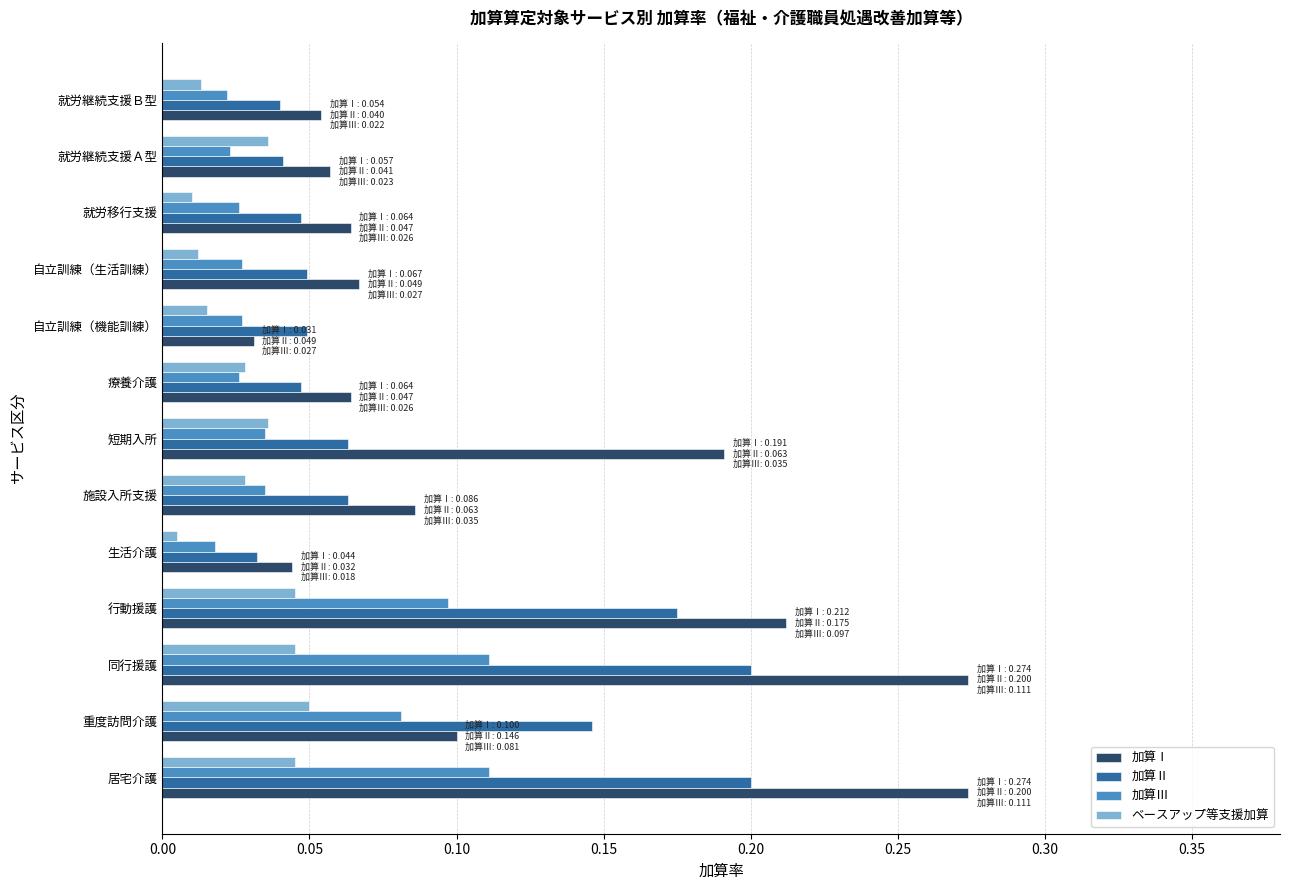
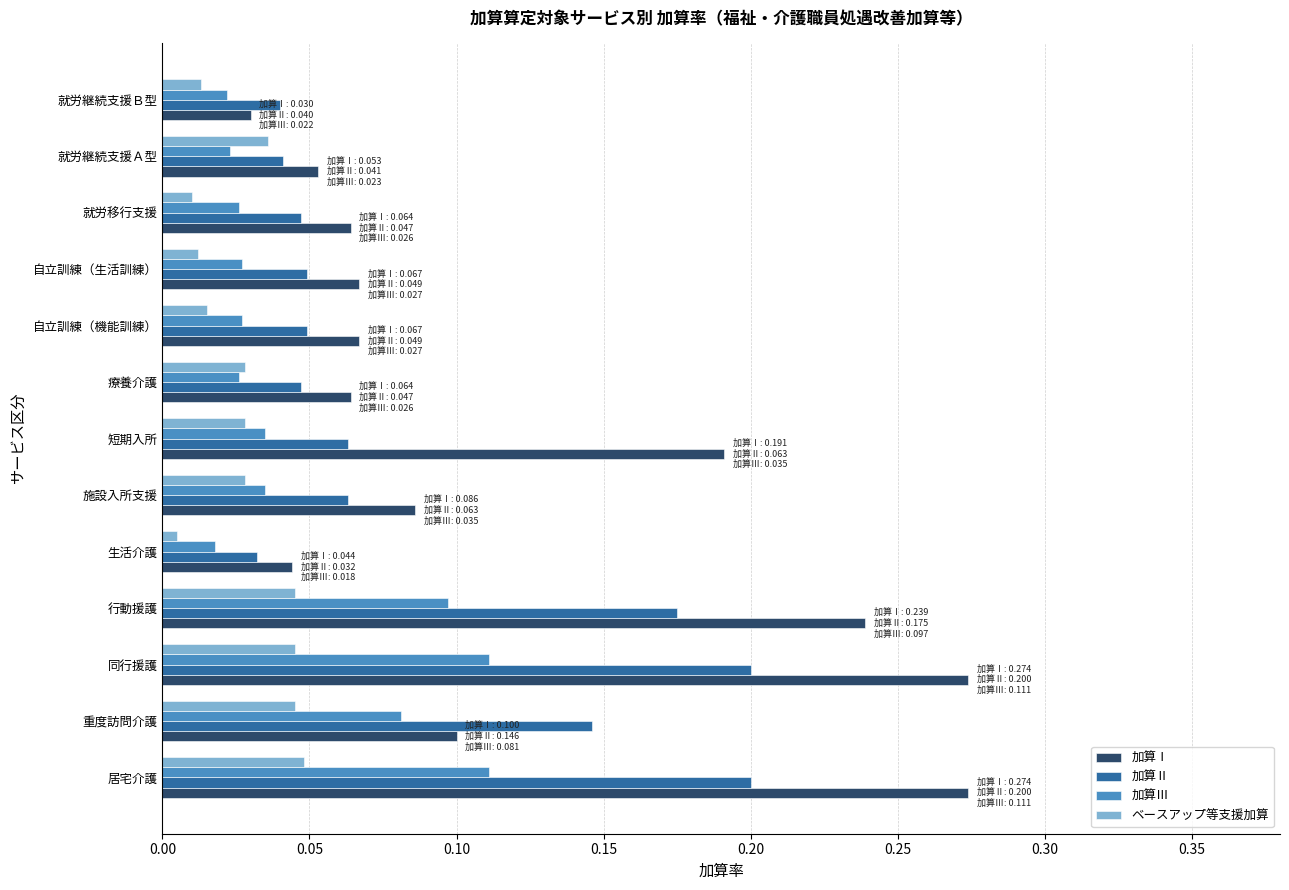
  {
    "加算Ⅰ": {
-     "就労継続支援Ｂ型": 0.054,
-     "就労継続支援Ａ型": 0.057,
+     "就労継続支援Ｂ型": 0.030,
+     "就労継続支援Ａ型": 0.053,
      "就労移行支援": 0.064,
      "自立訓練（生活訓練）": 0.067,
-     "自立訓練（機能訓練）": 0.031,
+     "自立訓練（機能訓練）": 0.067,
      "療養介護": 0.064,
      "短期入所": 0.191,
      "施設入所支援": 0.086,
      "生活介護": 0.044,
-     "行動援護": 0.212,
+     "行動援護": 0.239,
      "同行援護": 0.274,
      "重度訪問介護": 0.100,
      "居宅介護": 0.274
    },
    "ベースアップ等支援加算": {
      "就労継続支援Ｂ型": 0.013,
      "就労継続支援Ａ型": 0.036,
      "就労移行支援": 0.010,
      "自立訓練（生活訓練）": 0.012,
      "自立訓練（機能訓練）": 0.015,
      "療養介護": 0.028,
-     "短期入所": 0.036,
+     "短期入所": 0.028,
      "施設入所支援": 0.028,
      "生活介護": 0.005,
      "行動援護": 0.045,
      "同行援護": 0.045,
-     "重度訪問介護": 0.050,
-     "居宅介護": 0.045
+     "重度訪問介護": 0.045,
+     "居宅介護": 0.048
    }
  }
